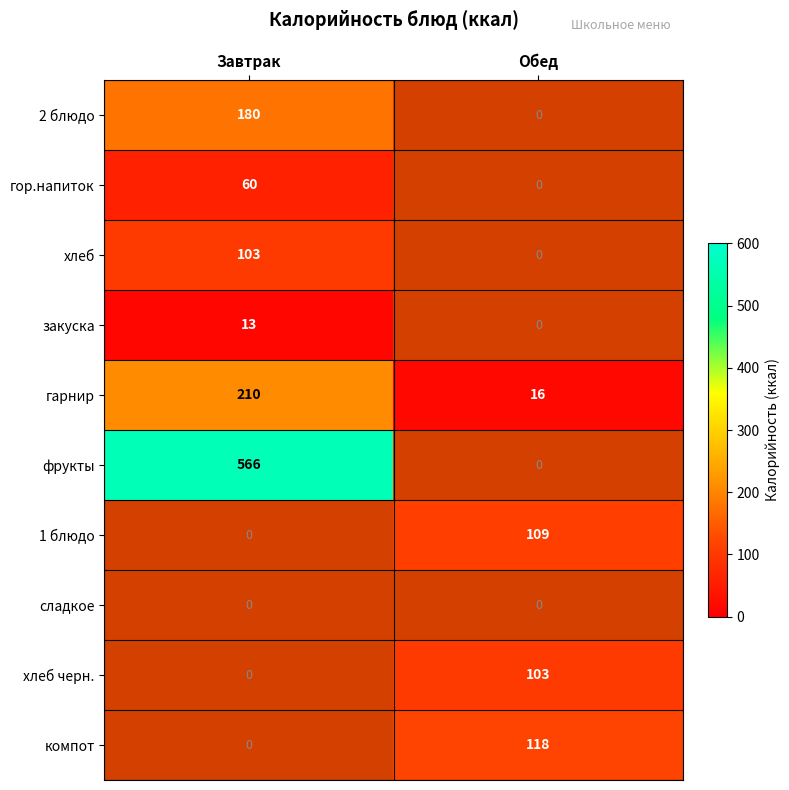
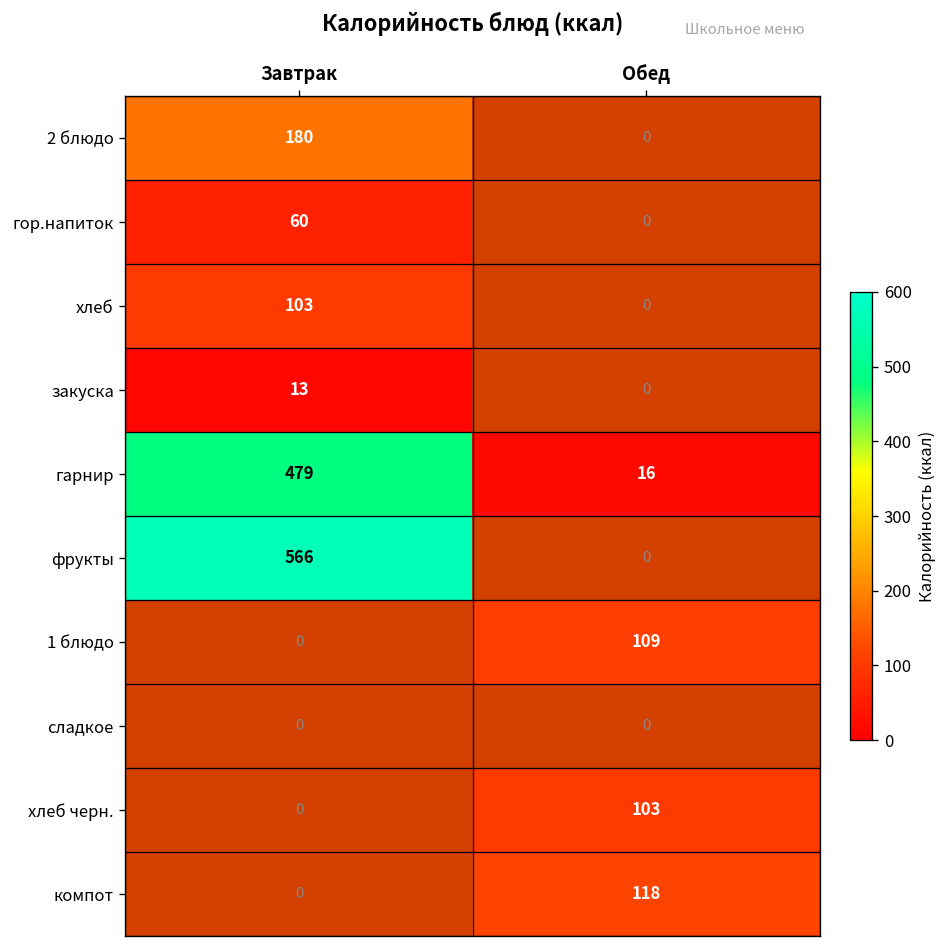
  {
    "2 блюдо": {
      "Завтрак": 180
    },
    "гор.напиток": {
      "Завтрак": 60
    },
    "хлеб": {
      "Завтрак": 103
    },
    "закуска": {
      "Завтрак": 13
    },
    "гарнир": {
-     "Завтрак": 210,
+     "Завтрак": 479,
      "Обед": 16
    },
    "фрукты": {
      "Завтрак": 566
    },
    "1 блюдо": {
      "Обед": 109
    },
    "хлеб черн.": {
      "Обед": 103
    },
    "компот": {
      "Обед": 118
    }
  }
